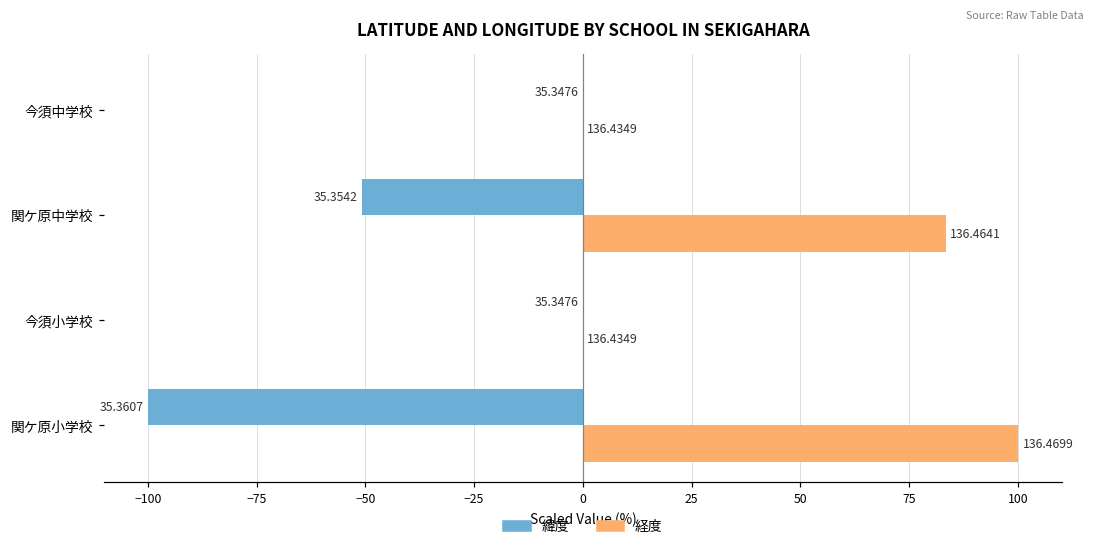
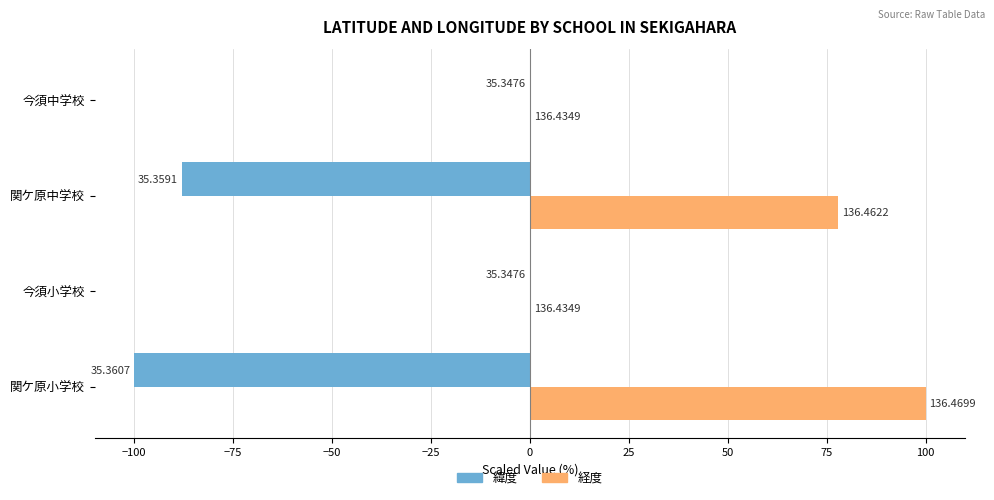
  {
    "緯度": {
-     "関ケ原中学校": 35.3542
+     "関ケ原中学校": 35.3591
    },
    "経度": {
-     "関ケ原中学校": 136.4641
+     "関ケ原中学校": 136.4622
    }
  }
